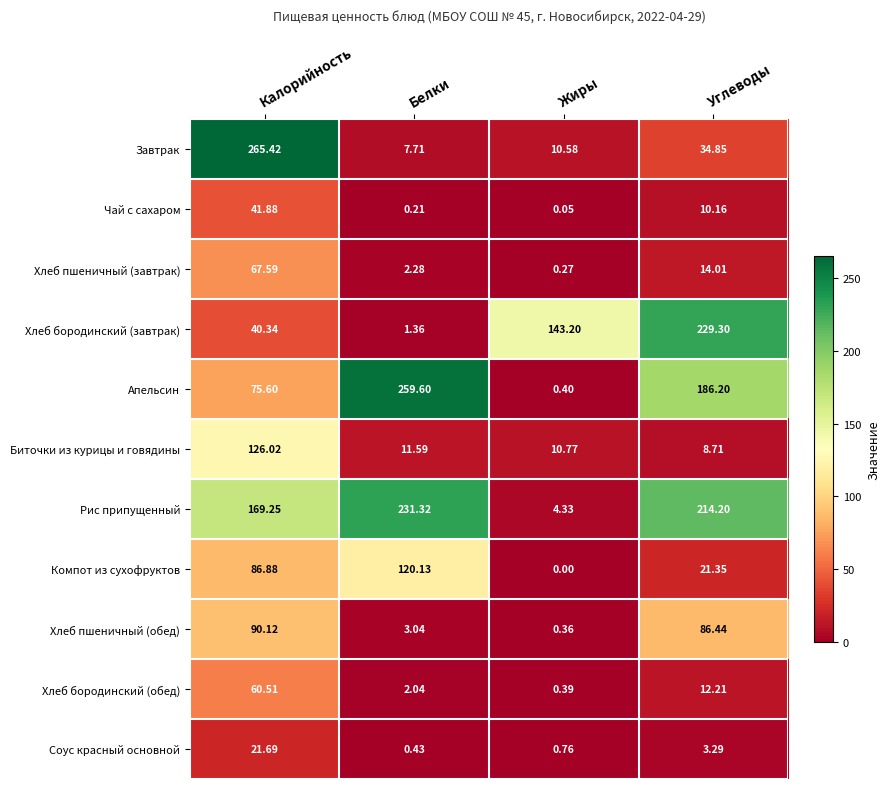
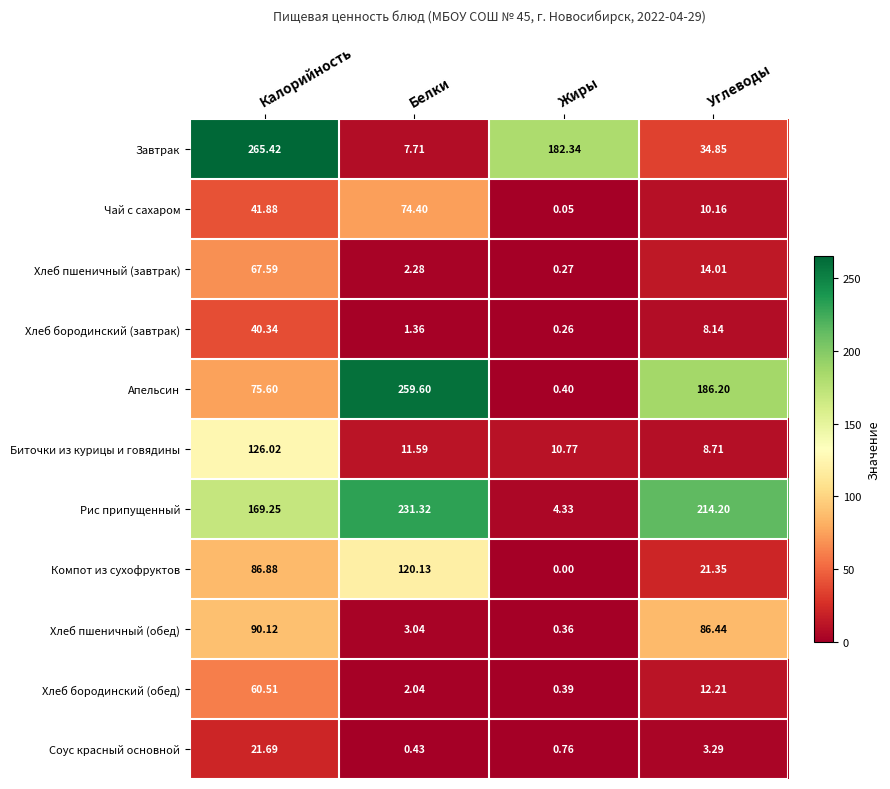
  {
    "Завтрак": {
      "Калорийность": 265.42,
      "Белки": 7.71,
-     "Жиры": 10.58,
+     "Жиры": 182.34,
      "Углеводы": 34.85
    },
    "Чай с сахаром": {
      "Калорийность": 41.88,
-     "Белки": 0.21,
+     "Белки": 74.40,
      "Жиры": 0.05,
      "Углеводы": 10.16
    },
    "Хлеб пшеничный (завтрак)": {
      "Калорийность": 67.59,
      "Белки": 2.28,
      "Жиры": 0.27,
      "Углеводы": 14.01
    },
    "Хлеб бородинский (завтрак)": {
      "Калорийность": 40.34,
      "Белки": 1.36,
-     "Жиры": 143.20,
-     "Углеводы": 229.30
+     "Жиры": 0.26,
+     "Углеводы": 8.14
    },
    "Апельсин": {
      "Калорийность": 75.60,
      "Белки": 259.60,
      "Жиры": 0.40,
      "Углеводы": 186.20
    },
    "Биточки из курицы и говядины": {
      "Калорийность": 126.02,
      "Белки": 11.59,
      "Жиры": 10.77,
      "Углеводы": 8.71
    },
    "Рис припущенный": {
      "Калорийность": 169.25,
      "Белки": 231.32,
      "Жиры": 4.33,
      "Углеводы": 214.20
    },
    "Компот из сухофруктов": {
      "Калорийность": 86.88,
      "Белки": 120.13,
      "Жиры": 0.00,
      "Углеводы": 21.35
    },
    "Хлеб пшеничный (обед)": {
      "Калорийность": 90.12,
      "Белки": 3.04,
      "Жиры": 0.36,
      "Углеводы": 86.44
    },
    "Хлеб бородинский (обед)": {
      "Калорийность": 60.51,
      "Белки": 2.04,
      "Жиры": 0.39,
      "Углеводы": 12.21
    },
    "Соус красный основной": {
      "Калорийность": 21.69,
      "Белки": 0.43,
      "Жиры": 0.76,
      "Углеводы": 3.29
    }
  }
